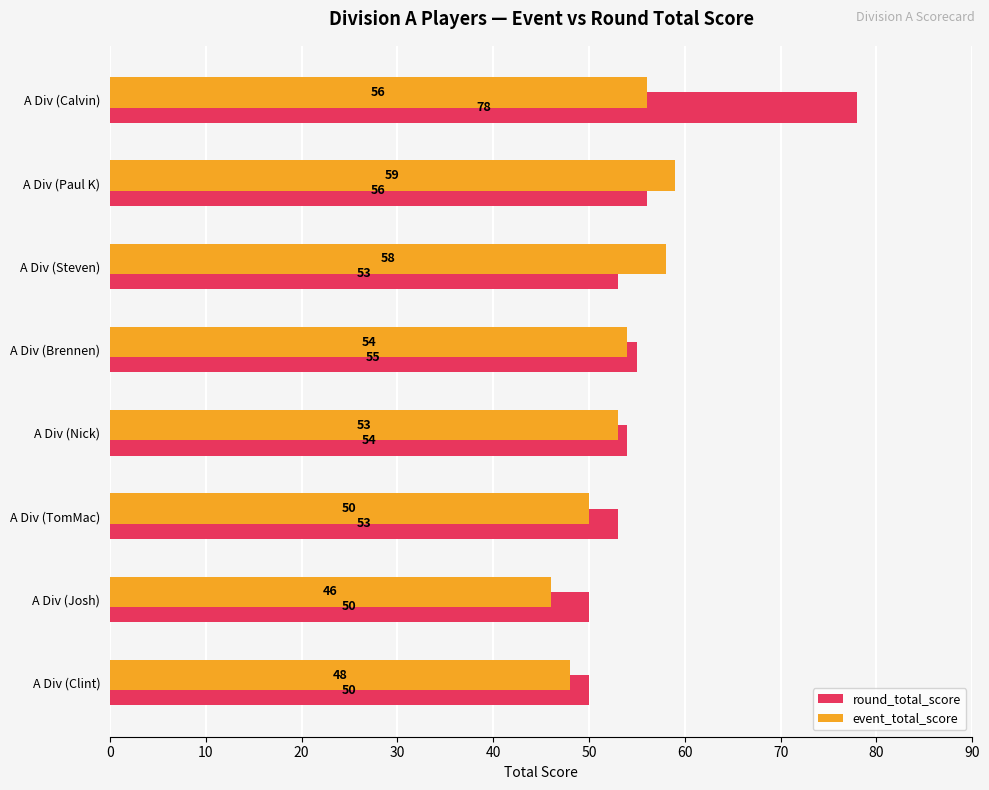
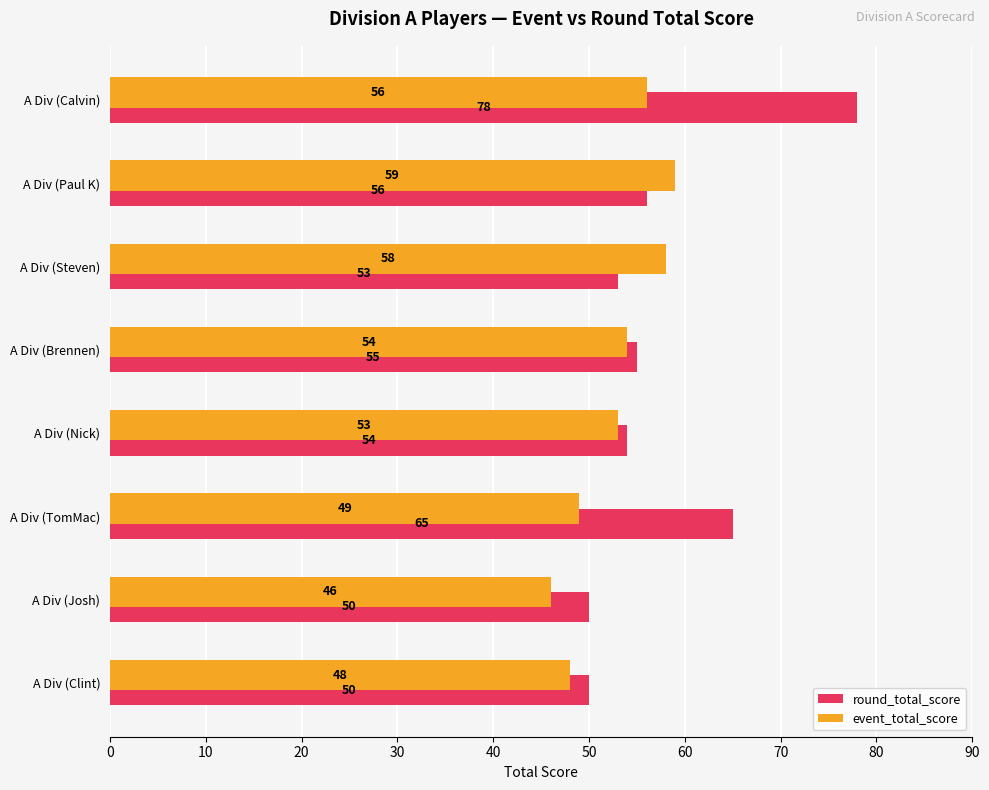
  {
    "round_total_score": {
      "A Div (Paul K)": 56,
      "A Div (Steven)": 53,
-     "A Div (TomMac)": 53
+     "A Div (TomMac)": 65
    },
    "event_total_score": {
      "A Div (Calvin)": 56,
      "A Div (Brennen)": 54,
      "A Div (Nick)": 53,
-     "A Div (TomMac)": 50,
+     "A Div (TomMac)": 49,
      "A Div (Josh)": 46,
      "A Div (Clint)": 48
    }
  }
